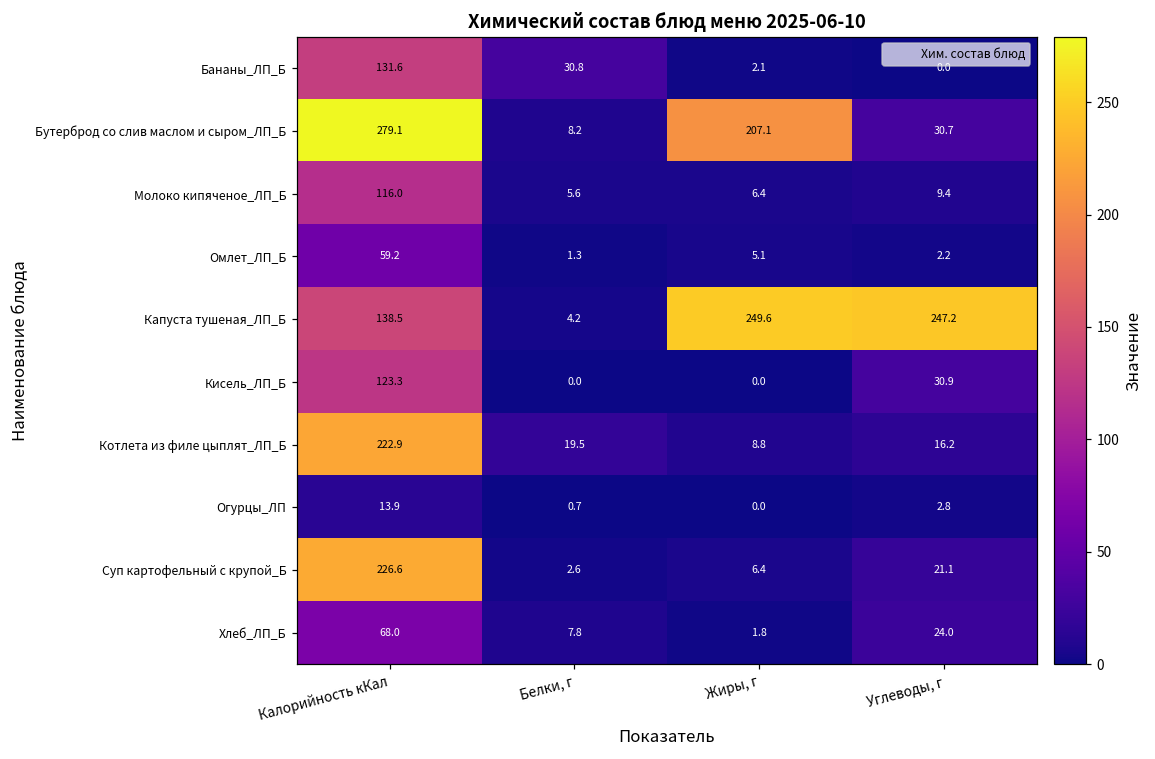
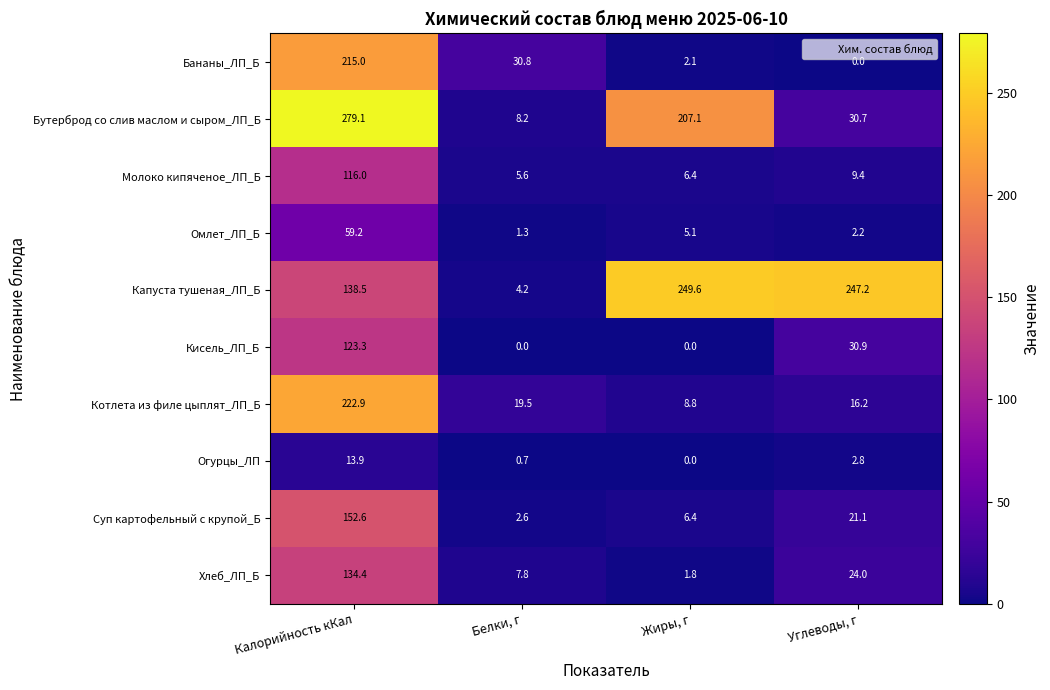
  {
    "Бананы_ЛП_Б": {
-     "Калорийность кКал": 131.6,
+     "Калорийность кКал": 215.0,
      "Белки, г": 30.8,
      "Жиры, г": 2.1
    },
    "Бутерброд со слив маслом и сыром_ЛП_Б": {
      "Калорийность кКал": 279.1,
      "Белки, г": 8.2,
      "Жиры, г": 207.1,
      "Углеводы, г": 30.7
    },
    "Молоко кипяченое_ЛП_Б": {
      "Калорийность кКал": 116.0,
      "Белки, г": 5.6,
      "Жиры, г": 6.4,
      "Углеводы, г": 9.4
    },
    "Омлет_ЛП_Б": {
      "Калорийность кКал": 59.2,
      "Белки, г": 1.3,
      "Жиры, г": 5.1,
      "Углеводы, г": 2.2
    },
    "Капуста тушеная_ЛП_Б": {
      "Калорийность кКал": 138.5,
      "Белки, г": 4.2,
      "Жиры, г": 249.6,
      "Углеводы, г": 247.2
    },
    "Кисель_ЛП_Б": {
      "Калорийность кКал": 123.3,
      "Белки, г": 0.0,
      "Жиры, г": 0.0,
      "Углеводы, г": 30.9
    },
    "Котлета из филе цыплят_ЛП_Б": {
      "Калорийность кКал": 222.9,
      "Белки, г": 19.5,
      "Жиры, г": 8.8,
      "Углеводы, г": 16.2
    },
    "Огурцы_ЛП": {
      "Калорийность кКал": 13.9,
      "Белки, г": 0.7,
      "Жиры, г": 0.0,
      "Углеводы, г": 2.8
    },
    "Суп картофельный с крупой_Б": {
-     "Калорийность кКал": 226.6,
+     "Калорийность кКал": 152.6,
      "Белки, г": 2.6,
      "Жиры, г": 6.4,
      "Углеводы, г": 21.1
    },
    "Хлеб_ЛП_Б": {
-     "Калорийность кКал": 68.0,
+     "Калорийность кКал": 134.4,
      "Белки, г": 7.8,
      "Жиры, г": 1.8,
      "Углеводы, г": 24.0
    }
  }
